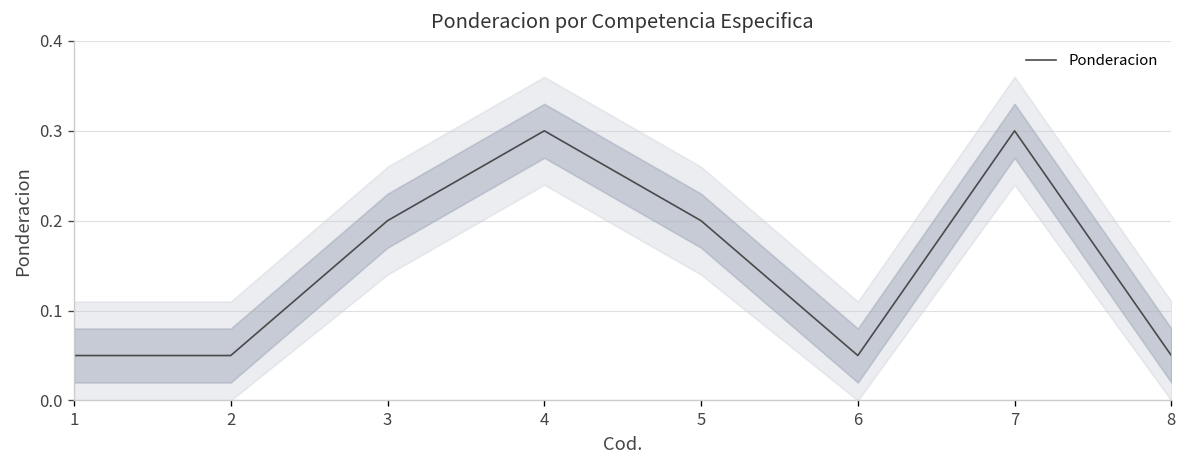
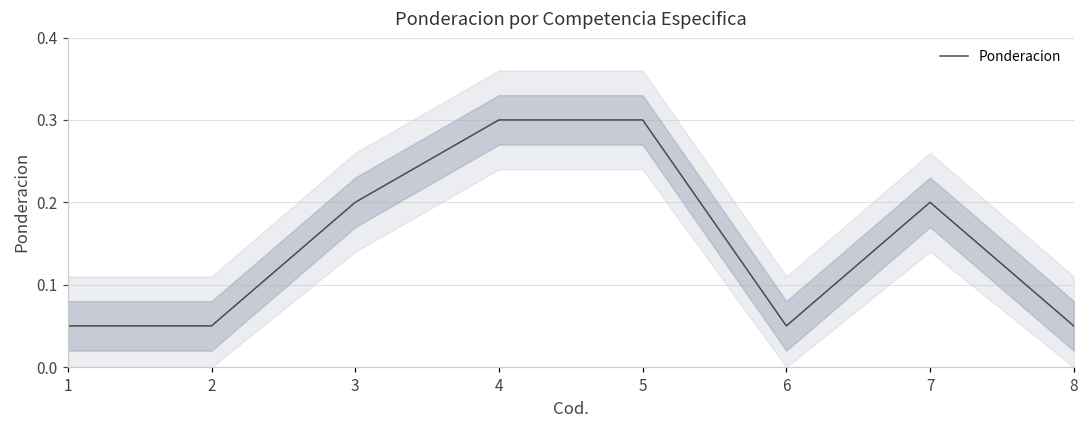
  {
    "Ponderacion": {
      "1": 0.05,
      "2": 0.05,
      "3": 0.2,
      "4": 0.3,
-     "5": 0.2,
+     "5": 0.3,
      "6": 0.05,
-     "7": 0.3,
+     "7": 0.2,
      "8": 0.05
    }
  }
